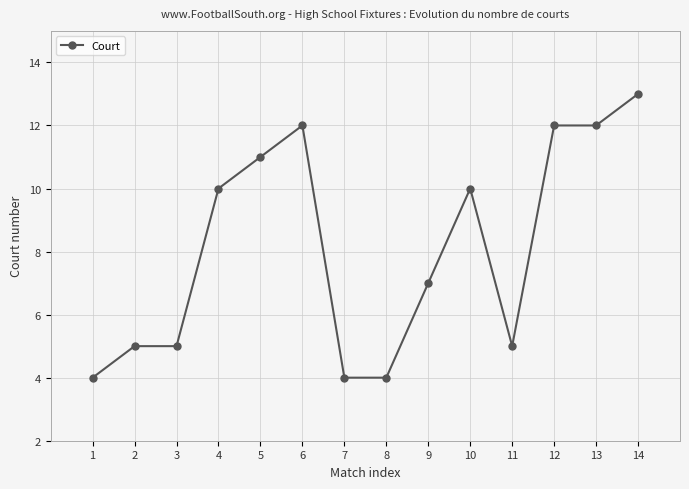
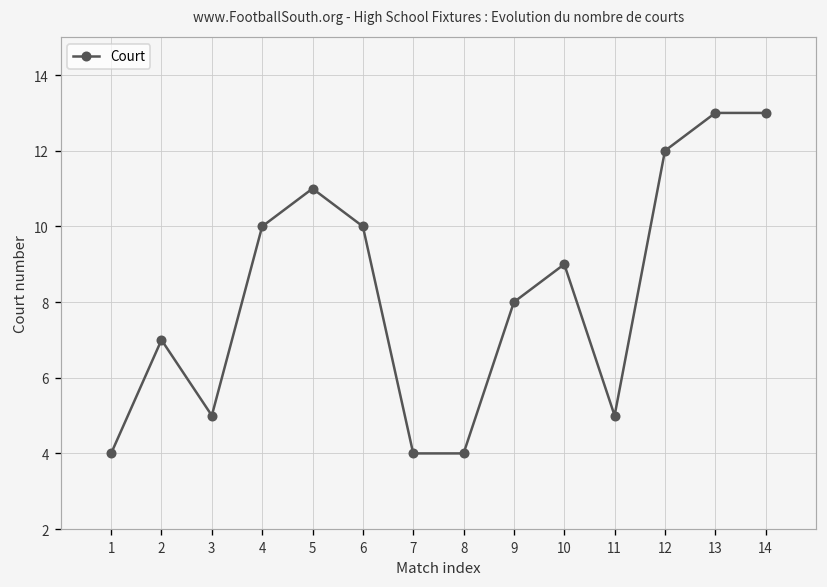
  {
    "1": 4,
-   "2": 5,
+   "2": 7,
    "3": 5,
    "4": 10,
    "5": 11,
-   "6": 12,
+   "6": 10,
    "7": 4,
    "8": 4,
-   "9": 7,
-   "10": 10,
+   "9": 8,
+   "10": 9,
    "11": 5,
    "12": 12,
-   "13": 12,
+   "13": 13,
    "14": 13
  }
